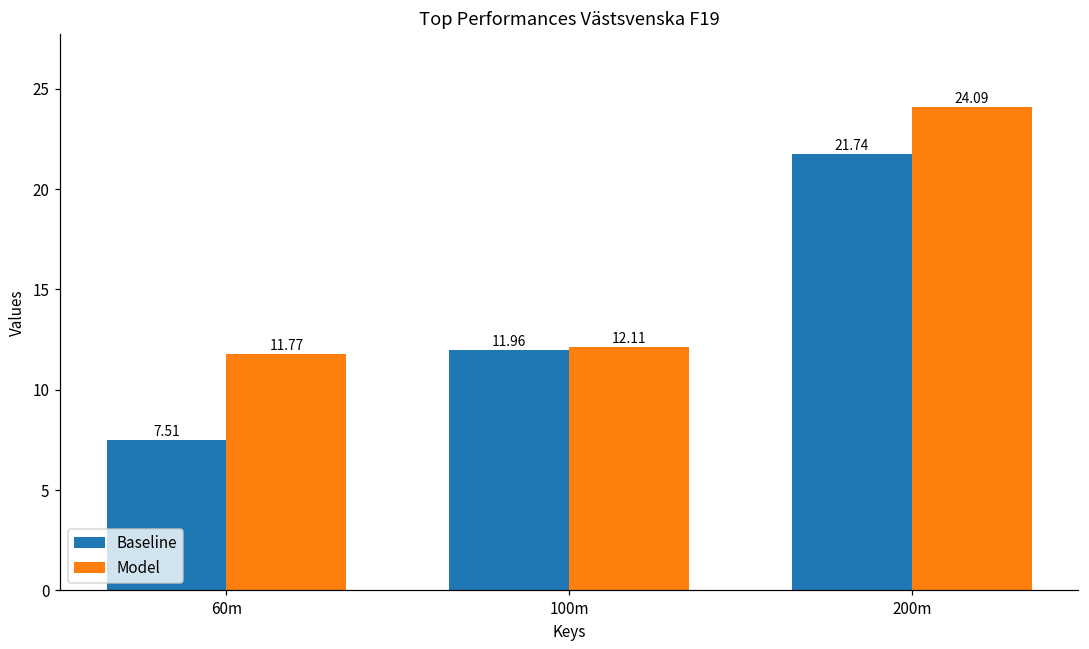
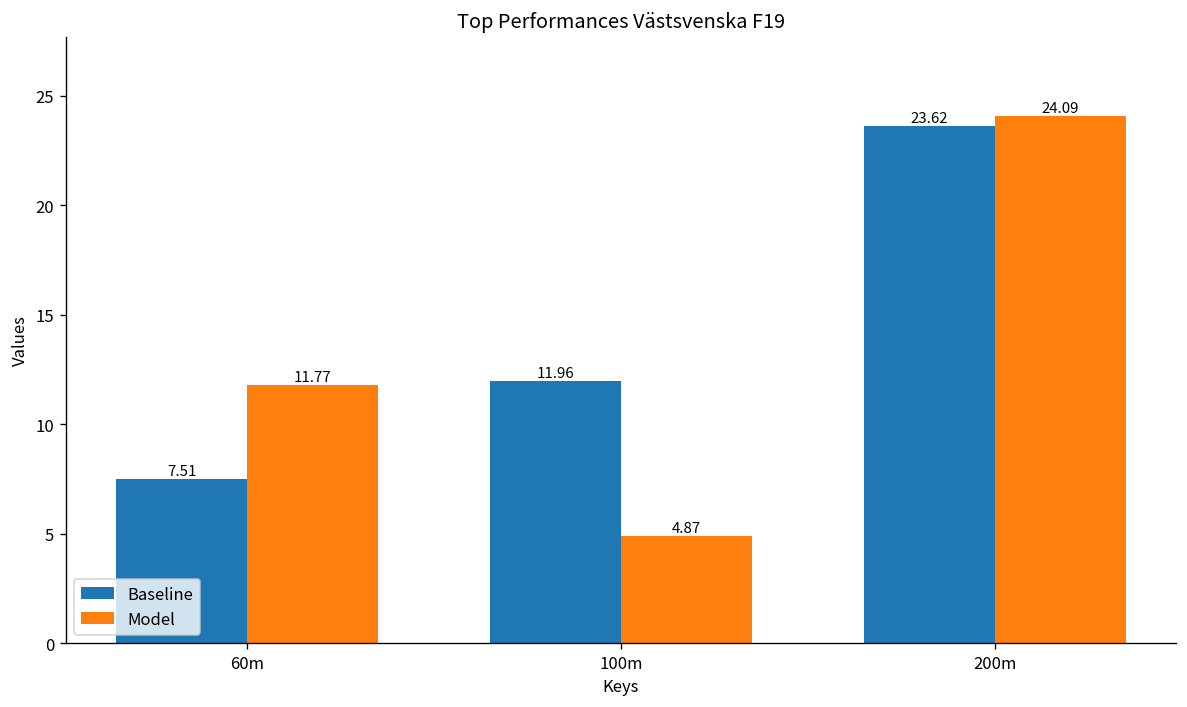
  {
    "Baseline": {
      "60m": 7.51,
      "100m": 11.96,
-     "200m": 21.74
+     "200m": 23.62
    },
    "Model": {
      "60m": 11.77,
-     "100m": 12.11,
+     "100m": 4.87,
      "200m": 24.09
    }
  }
